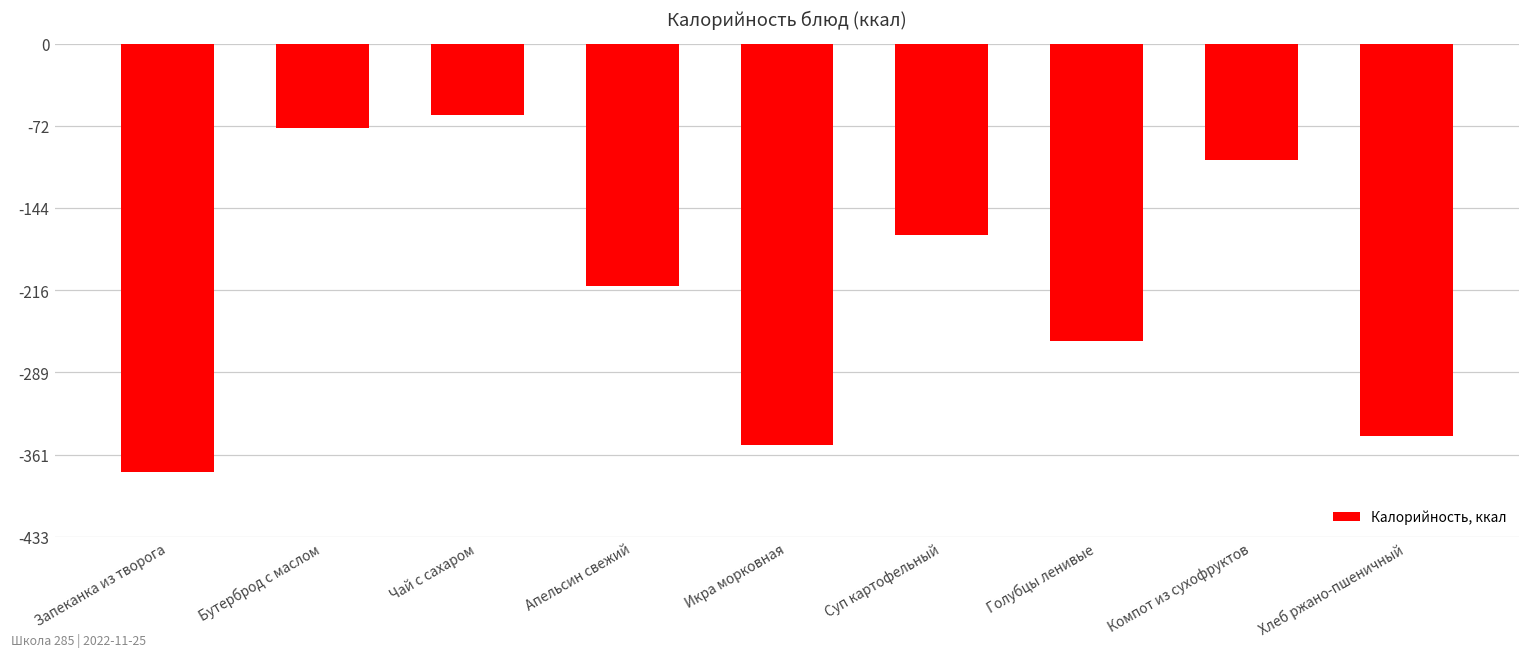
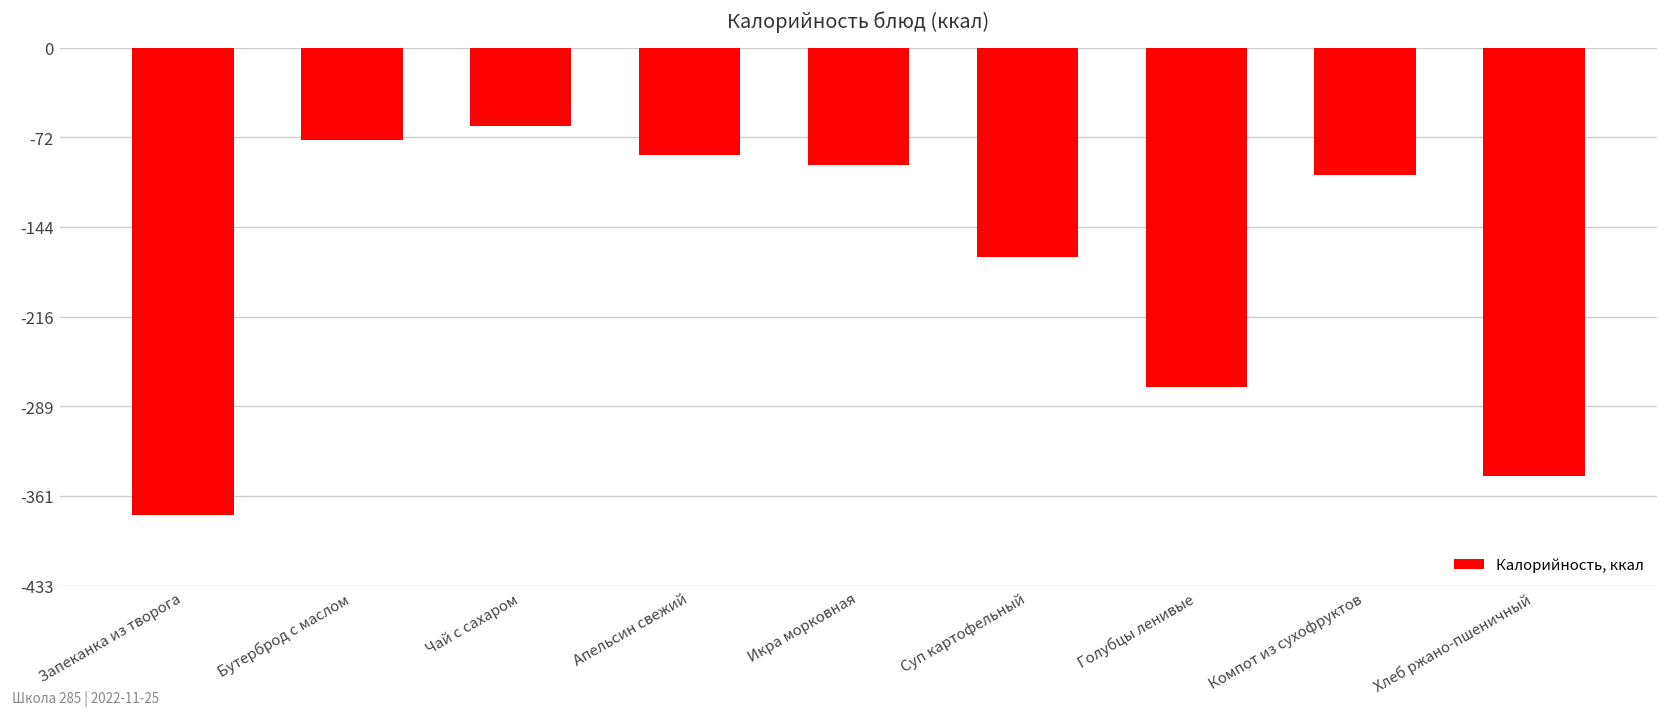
  {
    "Запеканка из творога": -376,
    "Бутерброд с маслом": -74,
    "Чай с сахаром": -63,
-   "Апельсин свежий": -213,
-   "Икра морковная": -352,
+   "Апельсин свежий": -86,
+   "Икра морковная": -94,
    "Суп картофельный": -168,
-   "Голубцы ленивые": -261,
+   "Голубцы ленивые": -273,
    "Компот из сухофруктов": -103,
    "Хлеб ржано-пшеничный": -345
  }
